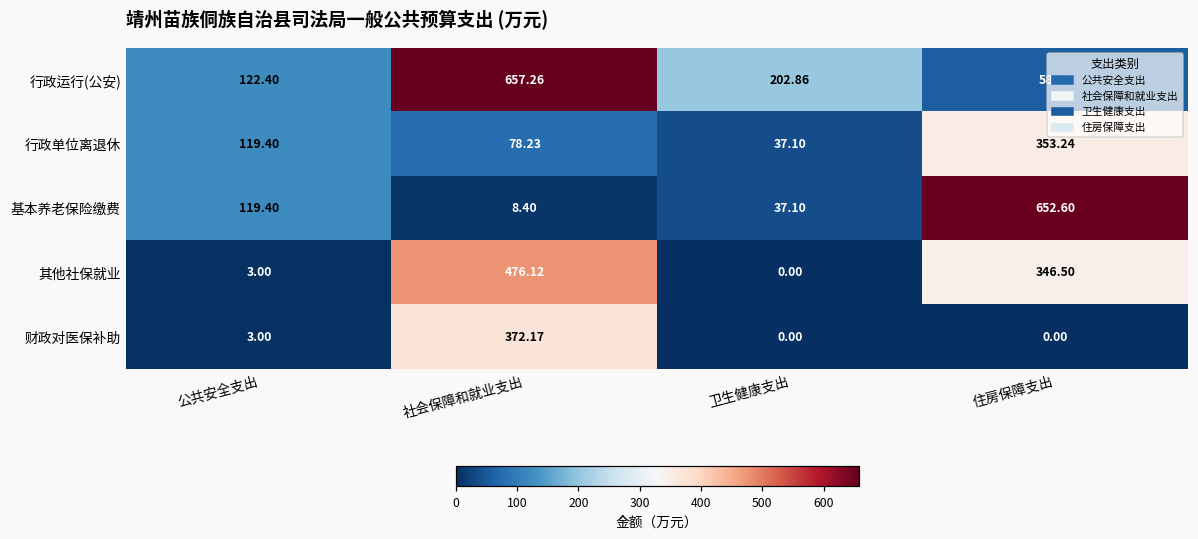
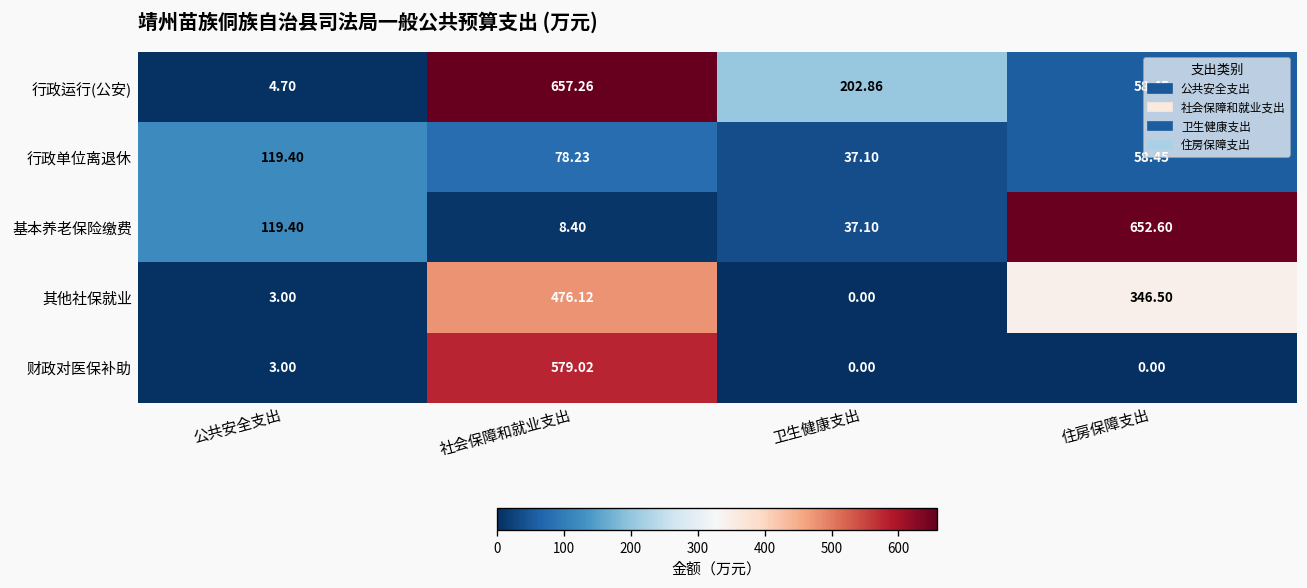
  {
    "行政运行(公安)": {
-     "公共安全支出": 122.40,
+     "公共安全支出": 4.70,
      "社会保障和就业支出": 657.26,
      "卫生健康支出": 202.86
    },
    "行政单位离退休": {
      "公共安全支出": 119.40,
      "社会保障和就业支出": 78.23,
      "卫生健康支出": 37.10,
-     "住房保障支出": 353.24
+     "住房保障支出": 58.45
    },
    "基本养老保险缴费": {
      "公共安全支出": 119.40,
      "社会保障和就业支出": 8.40,
      "卫生健康支出": 37.10,
      "住房保障支出": 652.60
    },
    "其他社保就业": {
      "公共安全支出": 3.00,
      "社会保障和就业支出": 476.12,
      "卫生健康支出": 0.00,
      "住房保障支出": 346.50
    },
    "财政对医保补助": {
      "公共安全支出": 3.00,
-     "社会保障和就业支出": 372.17,
+     "社会保障和就业支出": 579.02,
      "卫生健康支出": 0.00,
      "住房保障支出": 0.00
    }
  }
